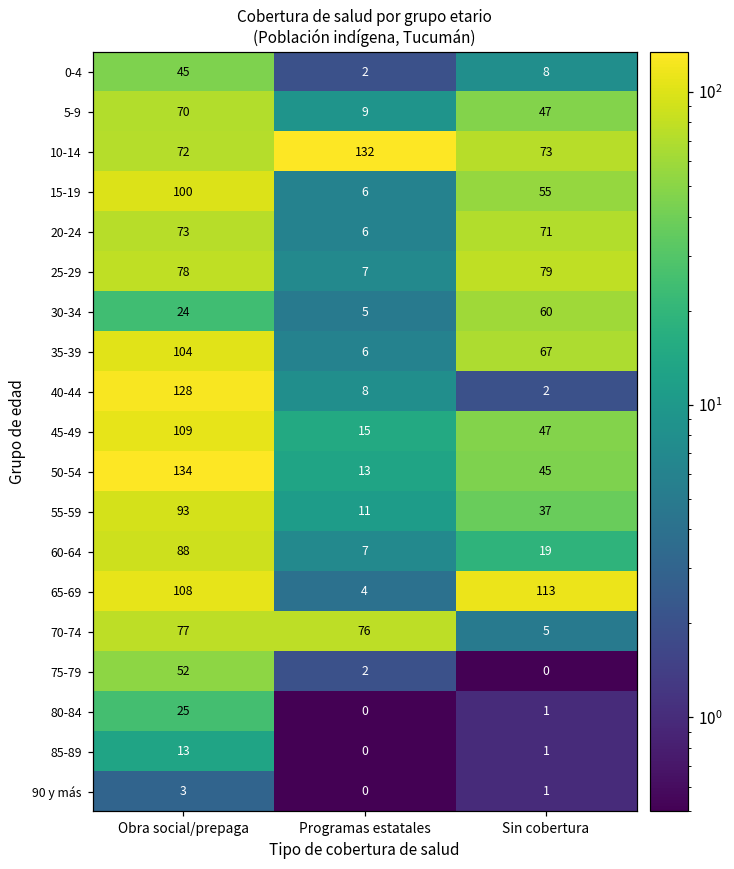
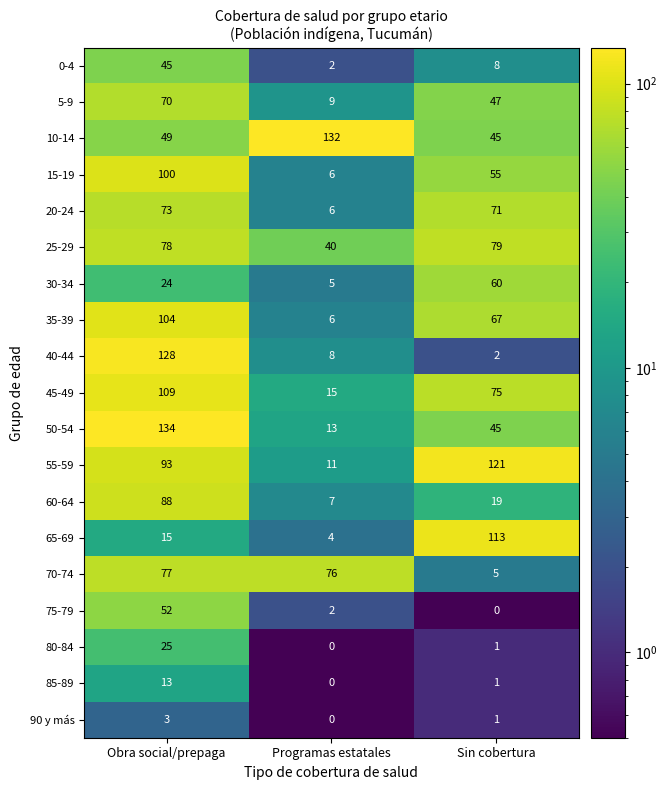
  {
    "0-4": {
      "Obra social/prepaga": 45,
      "Programas estatales": 2,
      "Sin cobertura": 8
    },
    "5-9": {
      "Obra social/prepaga": 70,
      "Programas estatales": 9,
      "Sin cobertura": 47
    },
    "10-14": {
-     "Obra social/prepaga": 72,
+     "Obra social/prepaga": 49,
      "Programas estatales": 132,
-     "Sin cobertura": 73
+     "Sin cobertura": 45
    },
    "15-19": {
      "Obra social/prepaga": 100,
      "Programas estatales": 6,
      "Sin cobertura": 55
    },
    "20-24": {
      "Obra social/prepaga": 73,
      "Programas estatales": 6,
      "Sin cobertura": 71
    },
    "25-29": {
      "Obra social/prepaga": 78,
-     "Programas estatales": 7,
+     "Programas estatales": 40,
      "Sin cobertura": 79
    },
    "30-34": {
      "Obra social/prepaga": 24,
      "Programas estatales": 5,
      "Sin cobertura": 60
    },
    "35-39": {
      "Obra social/prepaga": 104,
      "Programas estatales": 6,
      "Sin cobertura": 67
    },
    "40-44": {
      "Obra social/prepaga": 128,
      "Programas estatales": 8,
      "Sin cobertura": 2
    },
    "45-49": {
      "Obra social/prepaga": 109,
      "Programas estatales": 15,
-     "Sin cobertura": 47
+     "Sin cobertura": 75
    },
    "50-54": {
      "Obra social/prepaga": 134,
      "Programas estatales": 13,
      "Sin cobertura": 45
    },
    "55-59": {
      "Obra social/prepaga": 93,
      "Programas estatales": 11,
-     "Sin cobertura": 37
+     "Sin cobertura": 121
    },
    "60-64": {
      "Obra social/prepaga": 88,
      "Programas estatales": 7,
      "Sin cobertura": 19
    },
    "65-69": {
-     "Obra social/prepaga": 108,
+     "Obra social/prepaga": 15,
      "Programas estatales": 4,
      "Sin cobertura": 113
    },
    "70-74": {
      "Obra social/prepaga": 77,
      "Programas estatales": 76,
      "Sin cobertura": 5
    },
    "75-79": {
      "Obra social/prepaga": 52,
      "Programas estatales": 2,
      "Sin cobertura": 0
    },
    "80-84": {
      "Obra social/prepaga": 25,
      "Programas estatales": 0,
      "Sin cobertura": 1
    },
    "85-89": {
      "Obra social/prepaga": 13,
      "Programas estatales": 0,
      "Sin cobertura": 1
    },
    "90 y más": {
      "Obra social/prepaga": 3,
      "Programas estatales": 0,
      "Sin cobertura": 1
    }
  }
